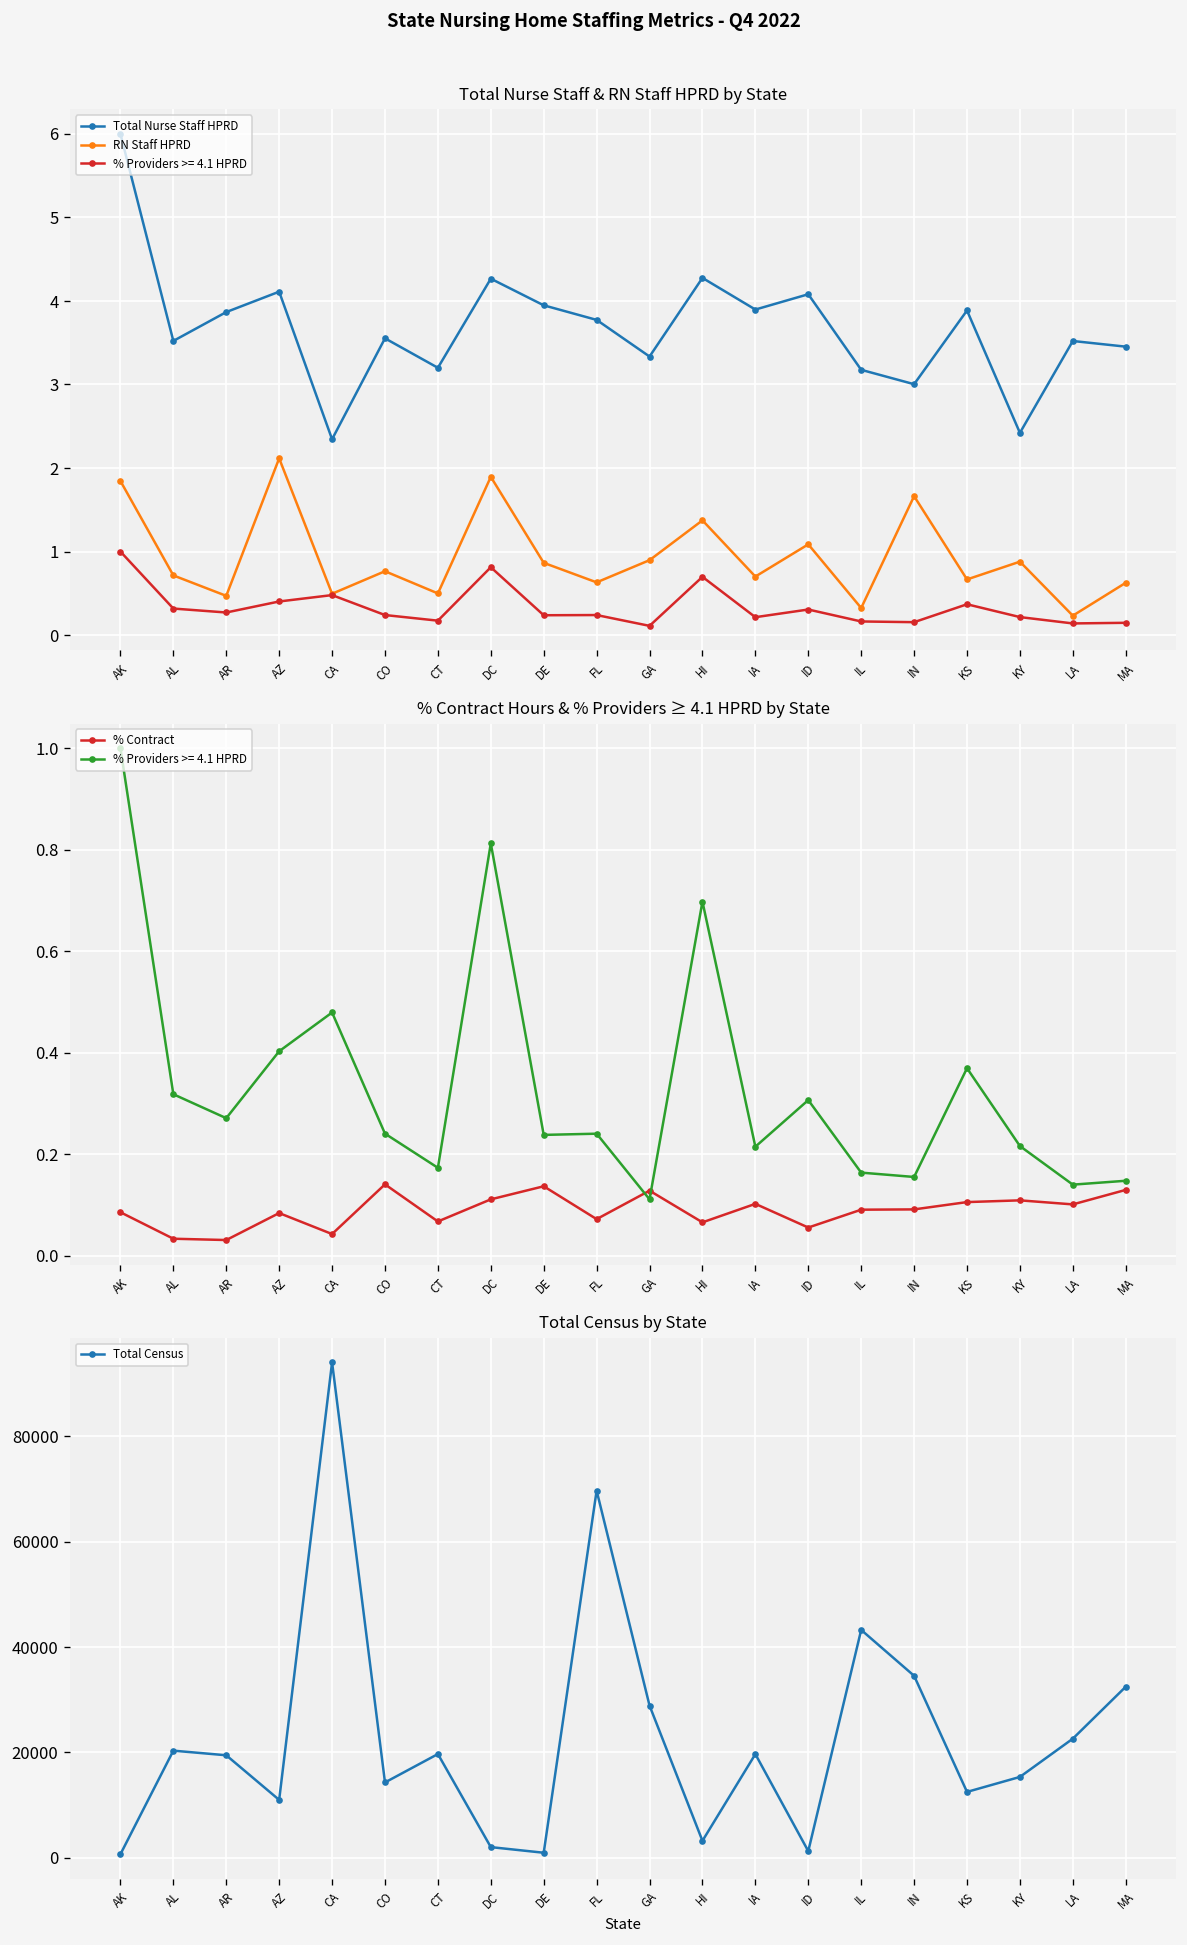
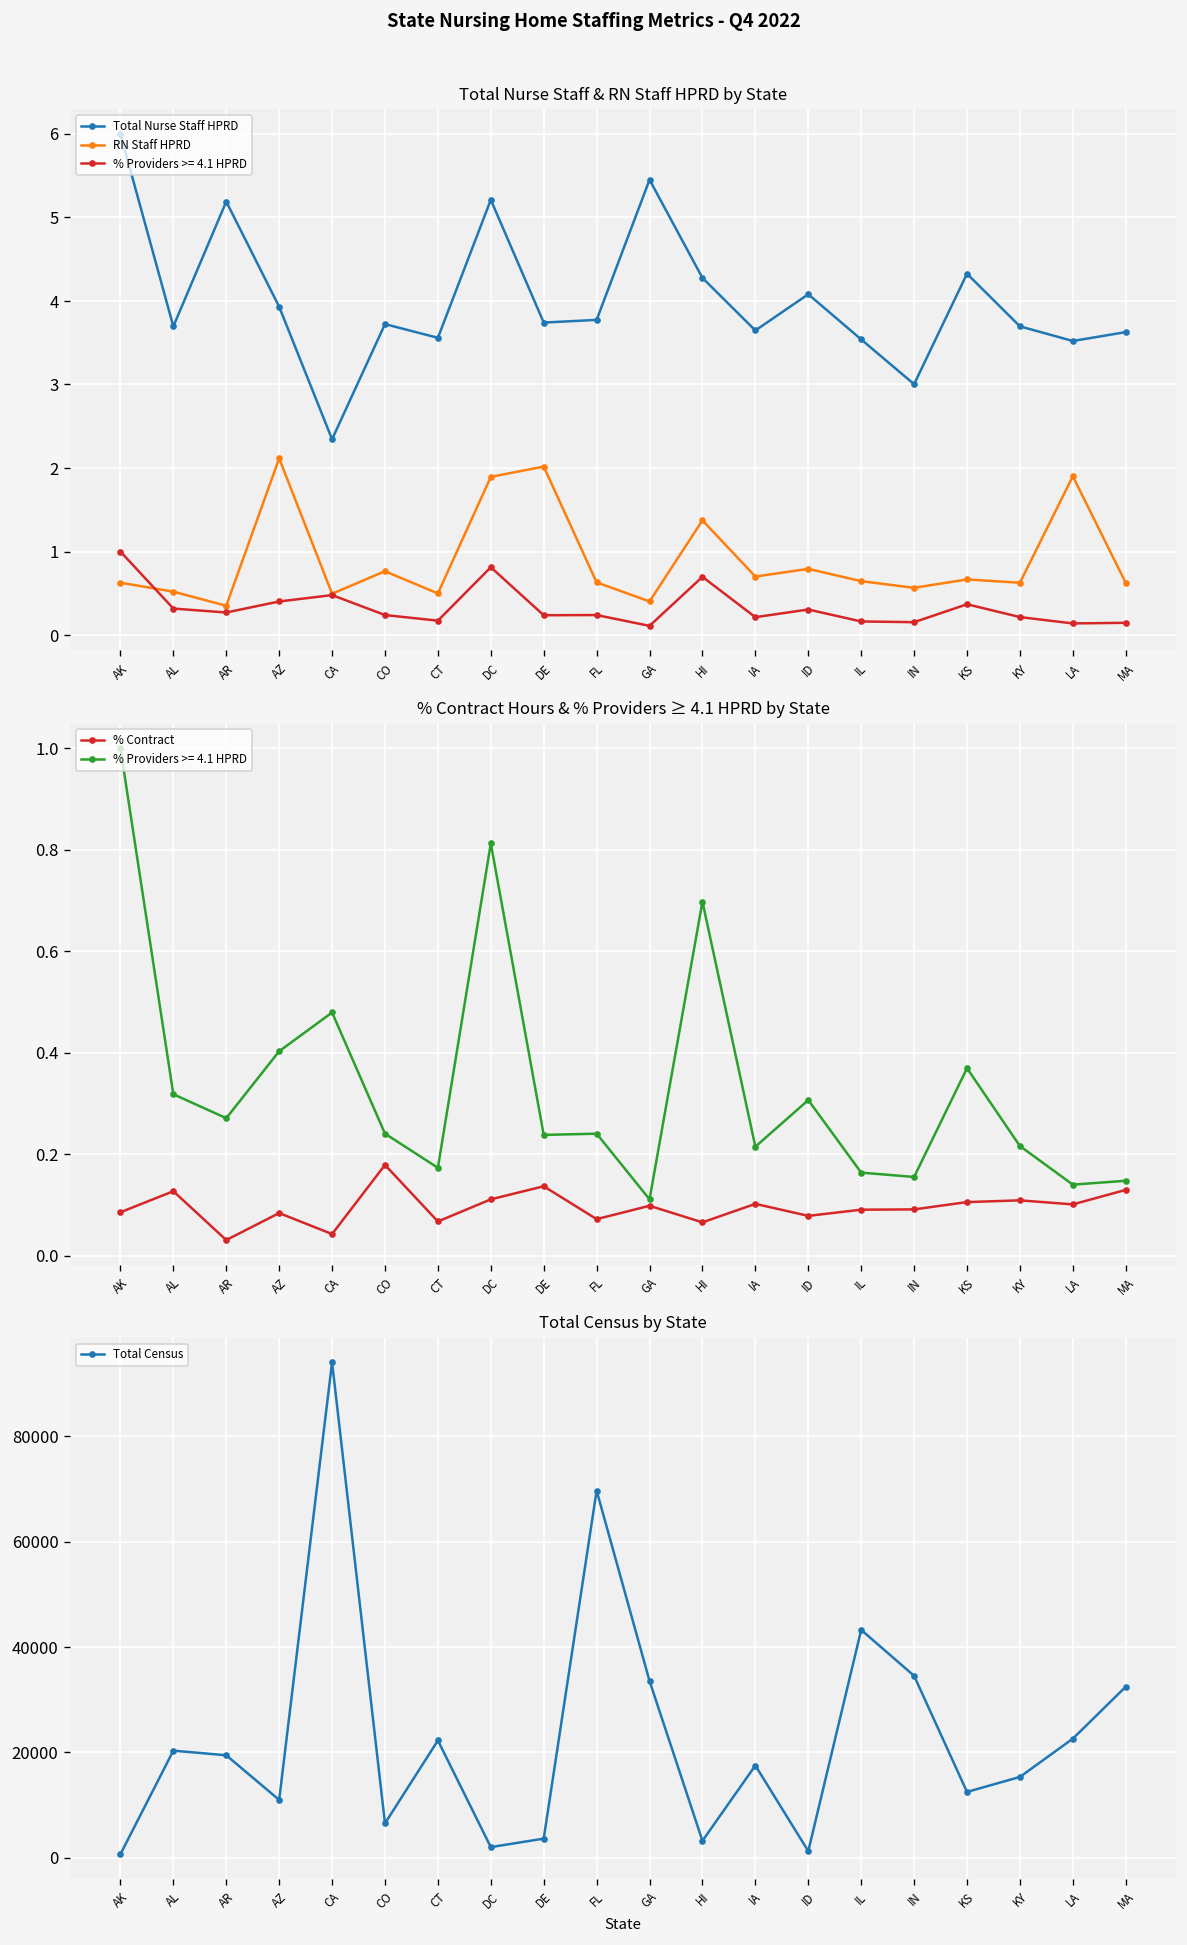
  {
    "Total Nurse Staff & RN Staff HPRD by State": {
      "Total Nurse Staff HPRD": {
-       "AL": 3.5,
-       "AR": 3.9,
-       "AZ": 4.1,
+       "AL": 3.7,
+       "AR": 5.2,
+       "AZ": 3.9,
        "CA": 2.3,
-       "CO": 3.6,
-       "CT": 3.2,
-       "DC": 4.3,
-       "DE": 3.9,
+       "CO": 3.7,
+       "CT": 3.6,
+       "DC": 5.2,
+       "DE": 3.7,
        "FL": 3.8,
-       "GA": 3.3,
+       "GA": 5.4,
        "HI": 4.3,
-       "IA": 3.9,
+       "IA": 3.6,
        "ID": 4.1,
-       "IL": 3.2,
+       "IL": 3.5,
        "IN": 3.0,
-       "KS": 3.9,
-       "KY": 2.4,
+       "KS": 4.3,
+       "KY": 3.7,
        "LA": 3.5,
-       "MA": 3.5
+       "MA": 3.6
      },
      "RN Staff HPRD": {
-       "AK": 1.8,
-       "AL": 0.7,
-       "AR": 0.5,
+       "AK": 0.6,
+       "AL": 0.5,
+       "AR": 0.4,
        "AZ": 2.1,
        "CO": 0.8,
        "CT": 0.5,
        "DC": 1.9,
-       "DE": 0.9,
+       "DE": 2.0,
        "FL": 0.6,
-       "GA": 0.9,
+       "GA": 0.4,
        "HI": 1.4,
        "IA": 0.7,
-       "ID": 1.1,
-       "IL": 0.3,
-       "IN": 1.7,
+       "ID": 0.8,
+       "IL": 0.6,
+       "IN": 0.6,
        "KS": 0.7,
-       "KY": 0.9,
-       "LA": 0.2,
+       "KY": 0.6,
+       "LA": 1.9,
        "MA": 0.6
      }
    },
    "% Contract Hours & % Providers ≥ 4.1 HPRD by State": {
      "% Contract": {
        "AK": 0.09,
-       "AL": 0.03,
+       "AL": 0.13,
        "AR": 0.03,
        "AZ": 0.08,
        "CA": 0.04,
-       "CO": 0.14,
+       "CO": 0.18,
        "CT": 0.07,
        "DC": 0.11,
        "DE": 0.14,
        "FL": 0.07,
-       "GA": 0.13,
+       "GA": 0.10,
        "HI": 0.07,
        "IA": 0.10,
-       "ID": 0.06,
+       "ID": 0.08,
        "IL": 0.09,
        "IN": 0.09,
        "KS": 0.11,
        "KY": 0.11,
        "LA": 0.10,
        "MA": 0.13
      },
      "% Providers >= 4.1 HPRD": {
        "AL": 0.32,
        "AR": 0.27,
        "AZ": 0.40,
        "CA": 0.48,
        "CO": 0.24,
        "CT": 0.17,
        "DC": 0.81,
        "DE": 0.24,
        "FL": 0.24,
        "GA": 0.11,
        "HI": 0.70,
        "IA": 0.21,
        "ID": 0.31,
        "IL": 0.16,
        "IN": 0.16,
        "KS": 0.37,
        "KY": 0.22,
        "LA": 0.14,
        "MA": 0.15
      }
    },
    "Total Census by State": {
      "AK": 1000,
      "AL": 20000,
      "AR": 19000,
      "AZ": 11000,
      "CA": 94000,
-     "CO": 14000,
-     "CT": 20000,
+     "CO": 6000,
+     "CT": 22000,
      "DC": 2000,
-     "DE": 1000,
+     "DE": 4000,
      "FL": 70000,
-     "GA": 29000,
+     "GA": 34000,
      "HI": 3000,
-     "IA": 20000,
+     "IA": 17000,
      "ID": 1000,
      "IL": 43000,
      "IN": 35000,
      "KS": 12000,
      "KY": 15000,
      "LA": 23000,
      "MA": 32000
    }
  }
